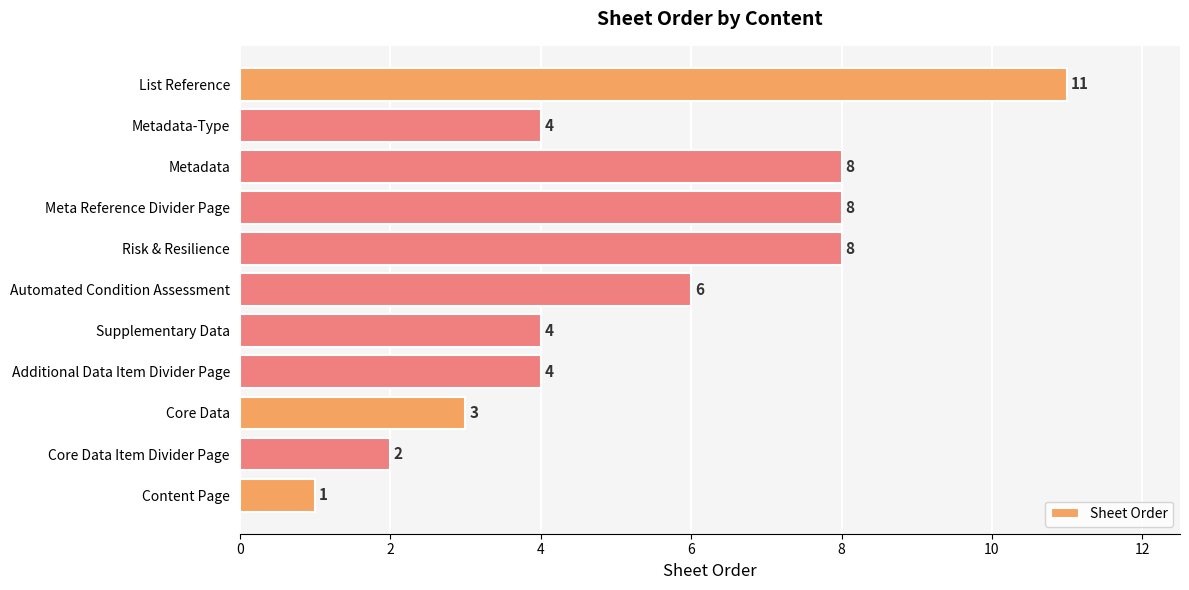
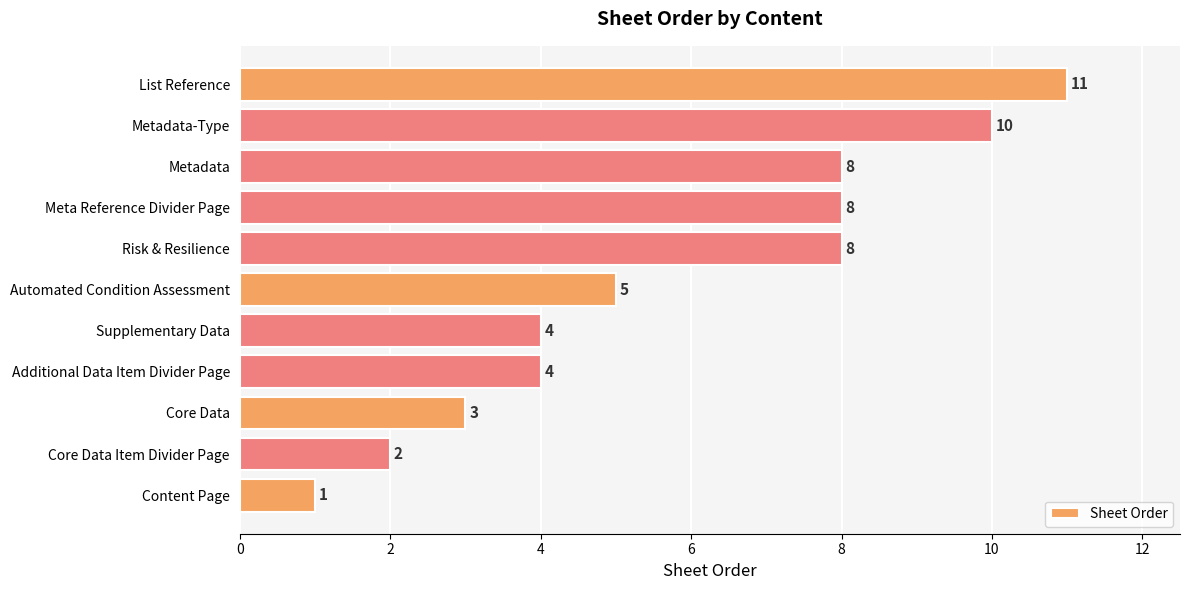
  {
    "List Reference": 11,
-   "Metadata-Type": 4,
+   "Metadata-Type": 10,
    "Metadata": 8,
    "Meta Reference Divider Page": 8,
    "Risk & Resilience": 8,
-   "Automated Condition Assessment": 6,
+   "Automated Condition Assessment": 5,
    "Supplementary Data": 4,
    "Additional Data Item Divider Page": 4,
    "Core Data": 3,
    "Core Data Item Divider Page": 2,
    "Content Page": 1
  }
